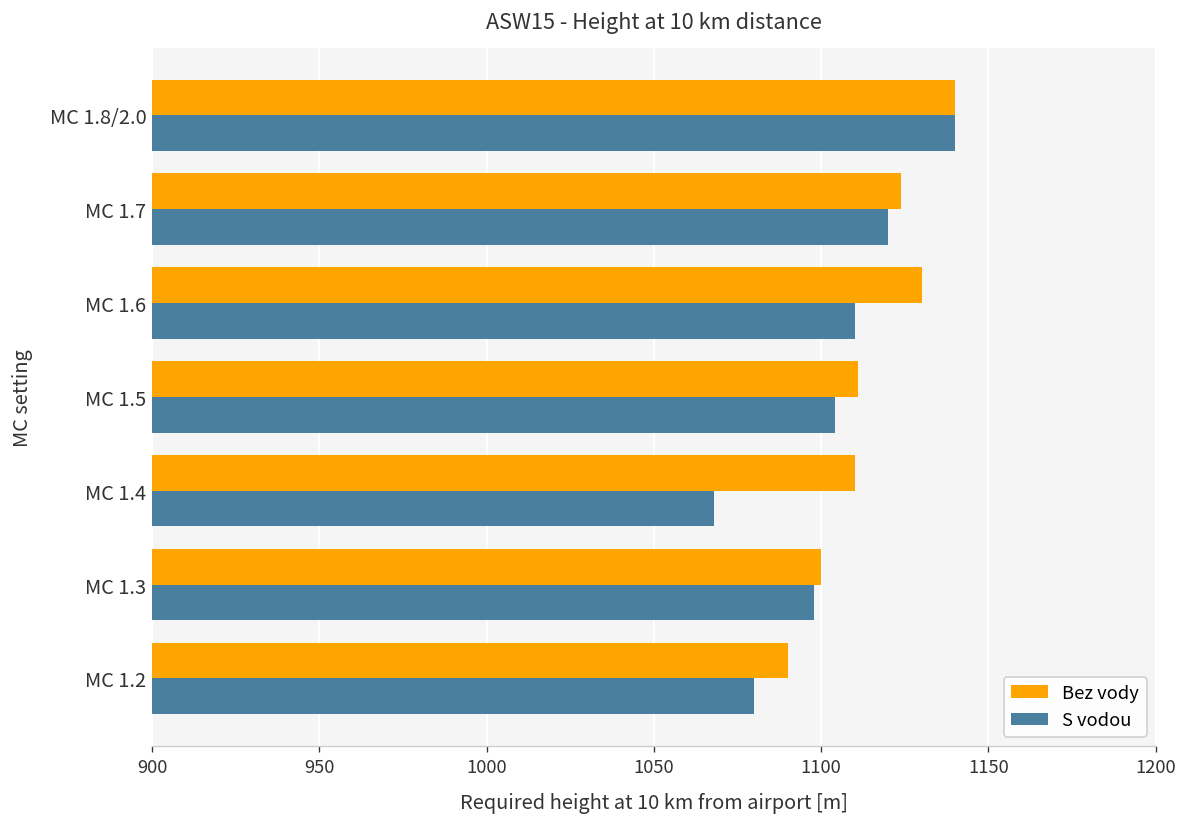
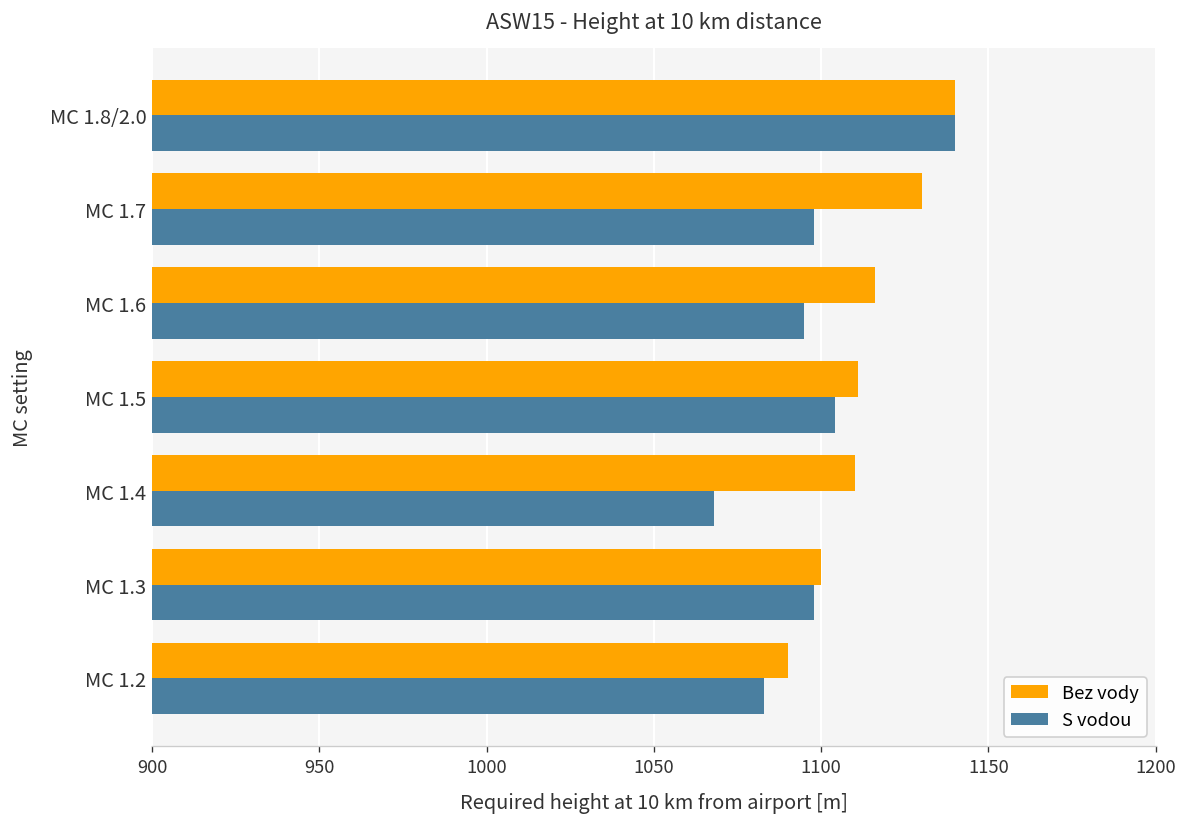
  {
    "Bez vody": {
      "MC 1.8/2.0": 1140,
-     "MC 1.7": 1124,
-     "MC 1.6": 1130,
+     "MC 1.7": 1130,
+     "MC 1.6": 1116,
      "MC 1.5": 1111,
      "MC 1.4": 1110,
      "MC 1.3": 1100,
      "MC 1.2": 1090
    },
    "S vodou": {
      "MC 1.8/2.0": 1140,
-     "MC 1.7": 1120,
-     "MC 1.6": 1110,
+     "MC 1.7": 1098,
+     "MC 1.6": 1095,
      "MC 1.5": 1104,
      "MC 1.4": 1068,
      "MC 1.3": 1098,
-     "MC 1.2": 1080
+     "MC 1.2": 1083
    }
  }
